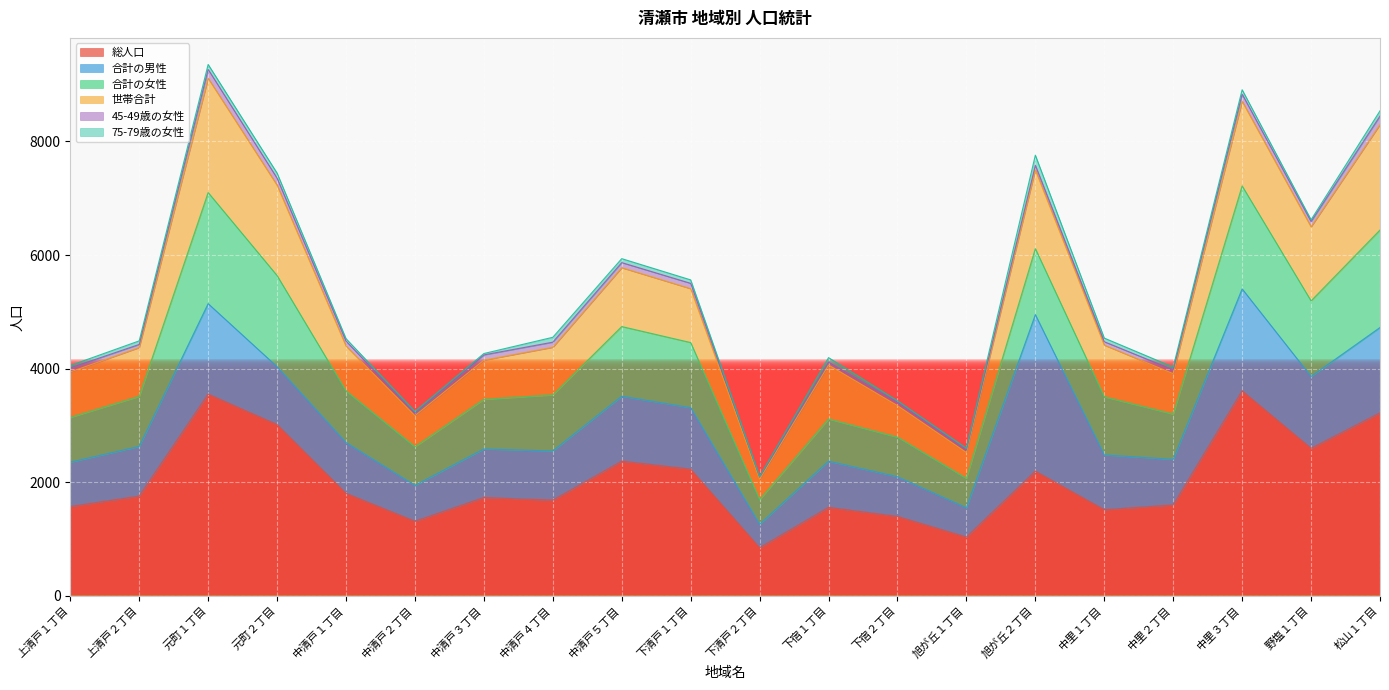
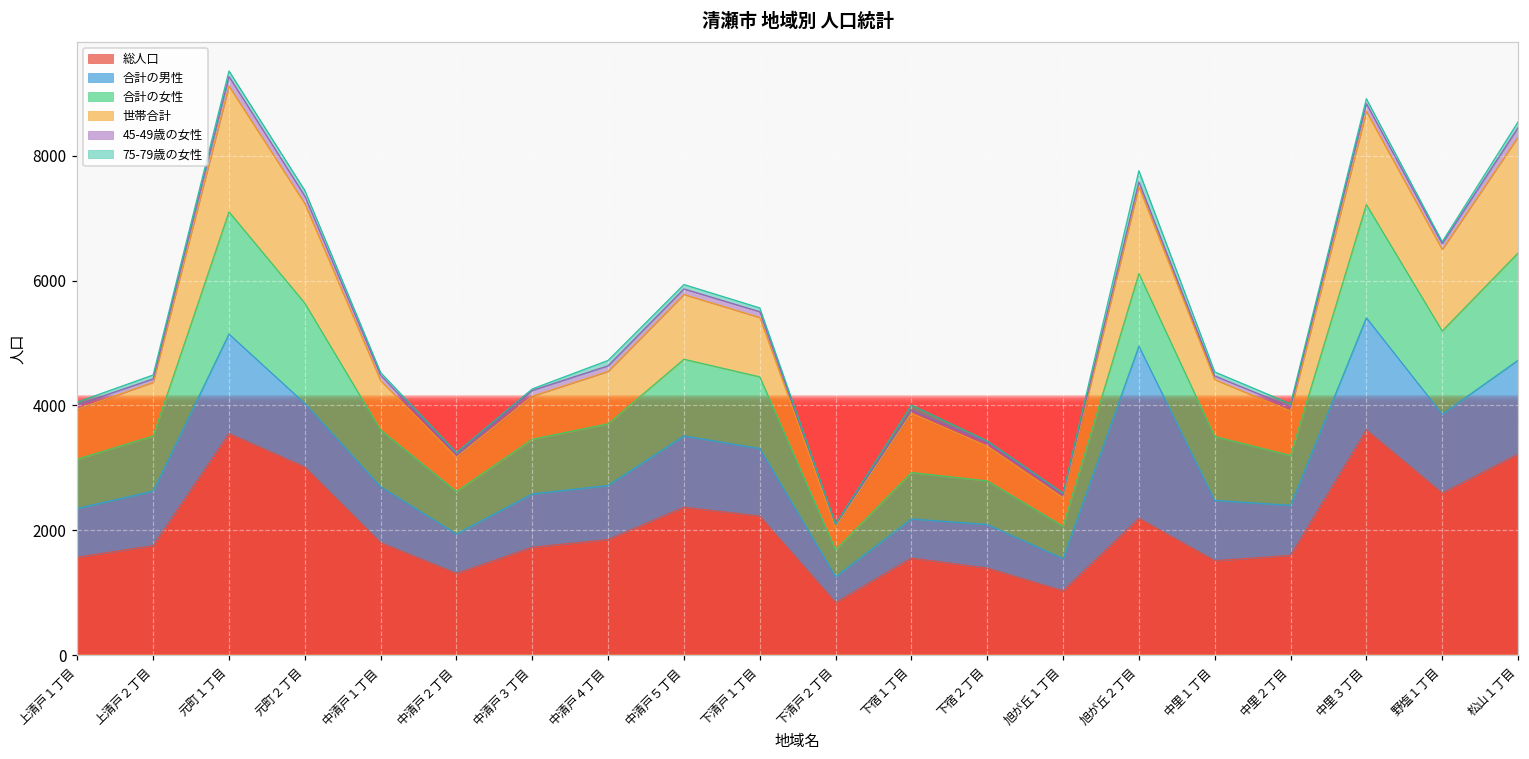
  {
    "総人口": {
      "上清戸１丁目": 1600,
      "上清戸２丁目": 1800,
      "元町１丁目": 3600,
      "元町２丁目": 3000,
      "中清戸１丁目": 1800,
      "中清戸２丁目": 1300,
      "中清戸３丁目": 1700,
-     "中清戸４丁目": 1700,
+     "中清戸４丁目": 1900,
      "中清戸５丁目": 2400,
      "下清戸１丁目": 2200,
      "下清戸２丁目": 800,
      "下宿１丁目": 1600,
      "下宿２丁目": 1400,
      "旭が丘１丁目": 1000,
      "旭が丘２丁目": 2200,
      "中里１丁目": 1500,
      "中里２丁目": 1600,
      "中里３丁目": 3600,
      "野塩１丁目": 2600,
      "松山１丁目": 3200
    },
    "合計の男性": {
      "上清戸１丁目": 800,
      "上清戸２丁目": 900,
      "元町１丁目": 1600,
      "元町２丁目": 1000,
      "中清戸１丁目": 900,
      "中清戸２丁目": 600,
      "中清戸３丁目": 900,
      "中清戸４丁目": 900,
      "中清戸５丁目": 1100,
      "下清戸１丁目": 1100,
      "下清戸２丁目": 400,
-     "下宿１丁目": 800,
+     "下宿１丁目": 600,
      "下宿２丁目": 700,
      "旭が丘１丁目": 500,
      "旭が丘２丁目": 2800,
      "中里１丁目": 1000,
      "中里２丁目": 800,
      "中里３丁目": 1800,
      "野塩１丁目": 1300,
      "松山１丁目": 1500
    },
    "世帯合計": {
      "上清戸１丁目": 800,
      "上清戸２丁目": 900,
      "元町１丁目": 2000,
      "元町２丁目": 1600,
      "中清戸１丁目": 800,
      "中清戸３丁目": 700,
      "中清戸４丁目": 800,
      "中清戸５丁目": 1000,
      "下清戸１丁目": 900,
      "下宿１丁目": 1000,
      "下宿２丁目": 600,
      "旭が丘１丁目": 500,
      "旭が丘２丁目": 1400,
      "中里１丁目": 900,
      "中里２丁目": 700,
      "中里３丁目": 1500,
      "野塩１丁目": 1300,
      "松山１丁目": 1900
    },
    "45-49歳の女性": {
      "上清戸２丁目": 100,
      "元町１丁目": 200,
      "元町２丁目": 100,
      "中清戸４丁目": 100,
      "中清戸５丁目": 100,
      "下清戸１丁目": 100,
      "下宿１丁目": 100,
      "旭が丘２丁目": 100,
      "中里１丁目": 100,
      "中里２丁目": 100,
      "中里３丁目": 100,
      "松山１丁目": 200
    }
  }
